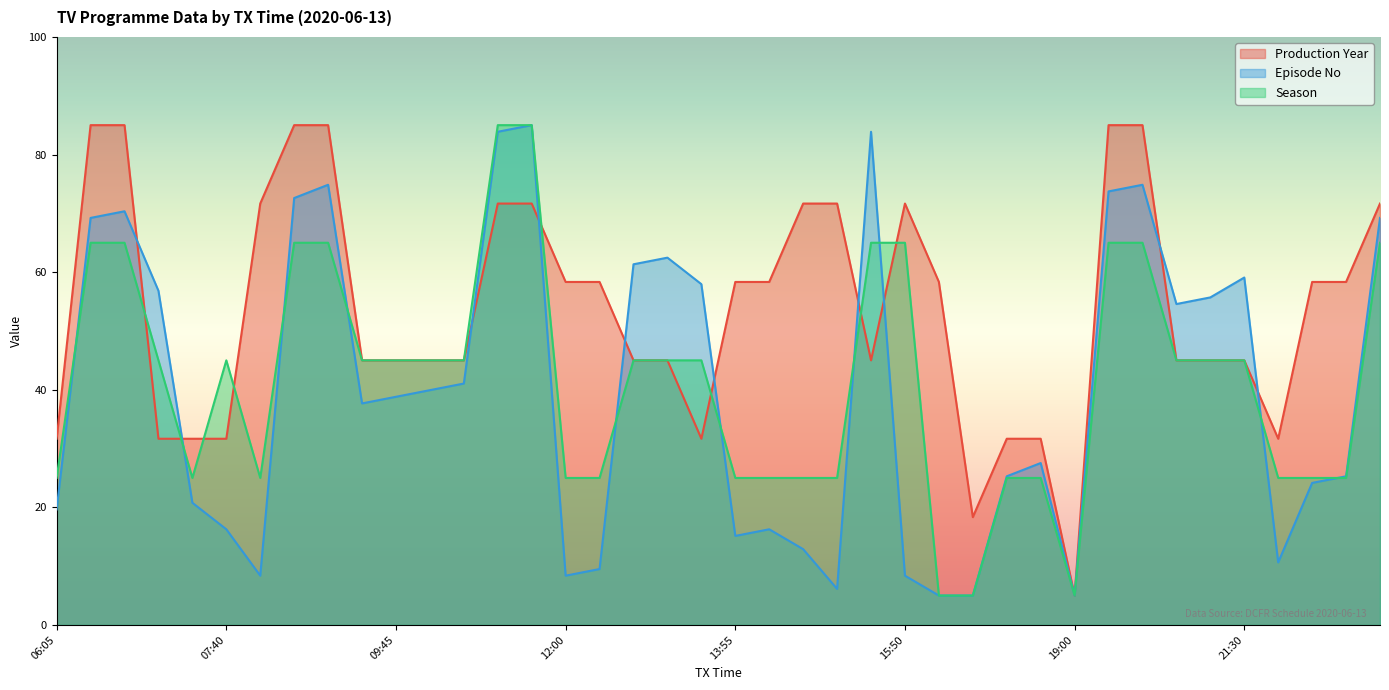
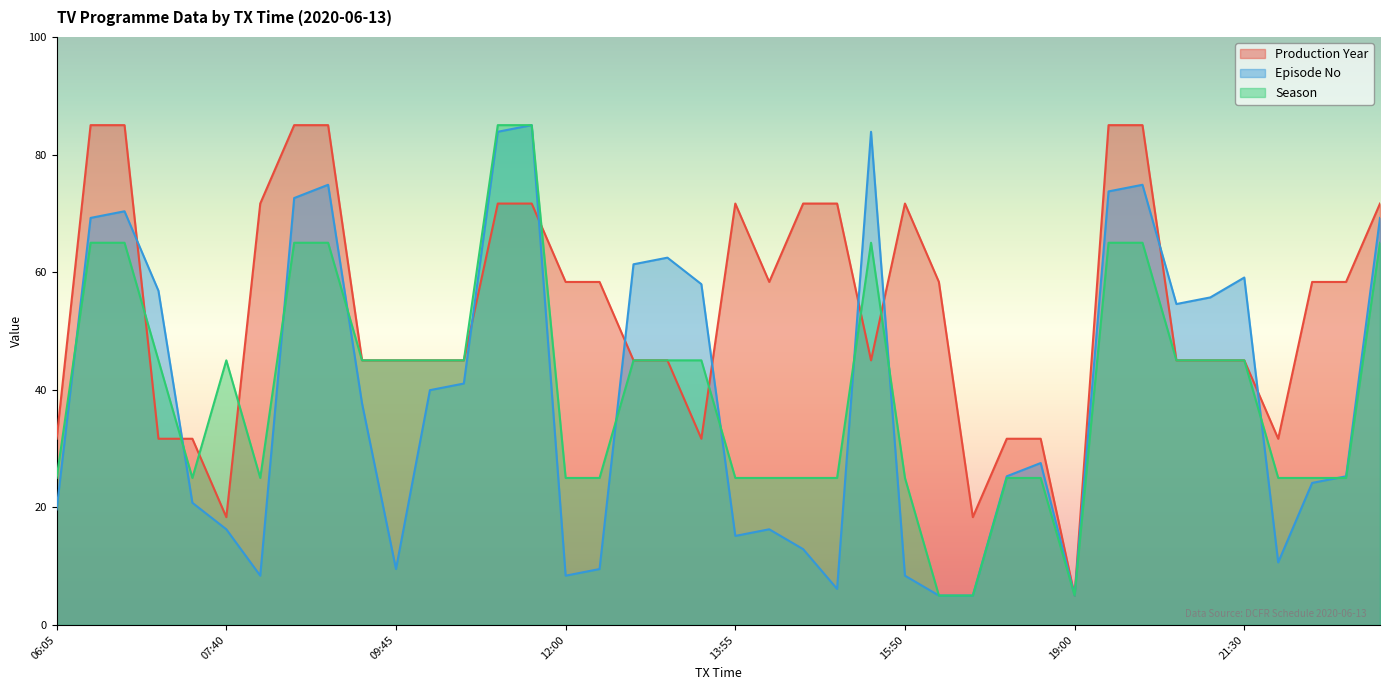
  {
    "Production Year": {
      "06:05": 32,
-     "07:40": 32,
+     "07:40": 18,
      "12:00": 58,
-     "13:55": 58,
+     "13:55": 72,
      "15:50": 72
    },
    "Episode No": {
      "06:05": 20,
      "07:40": 16,
-     "09:45": 39,
+     "09:45": 10,
      "12:00": 8,
      "13:55": 15,
      "15:50": 8,
      "21:30": 59
    },
    "Season": {
      "06:05": 25,
      "07:40": 45,
      "12:00": 25,
      "13:55": 25,
-     "15:50": 65
+     "15:50": 25
    }
  }
